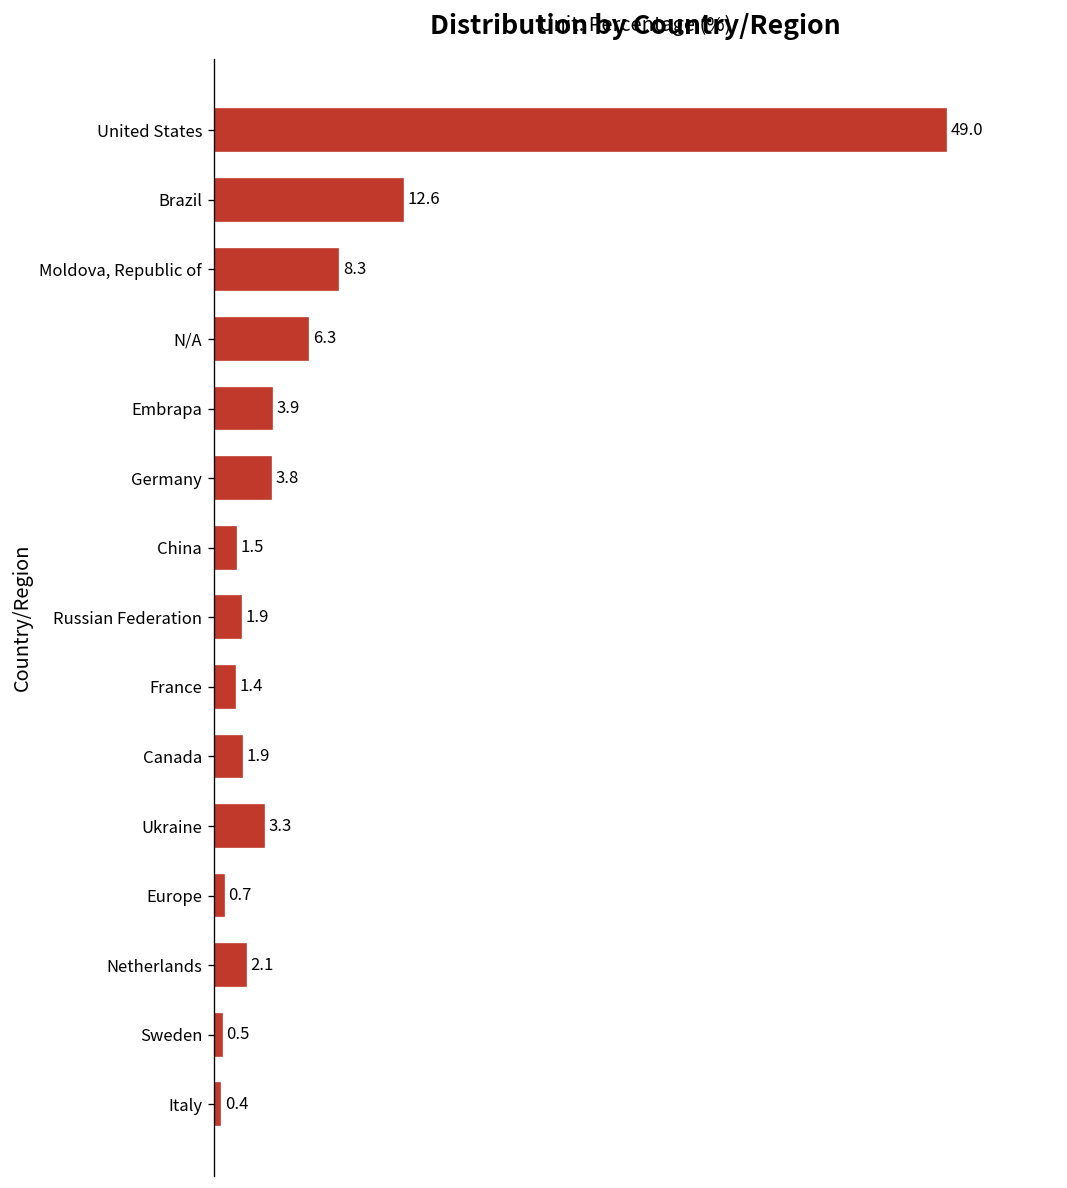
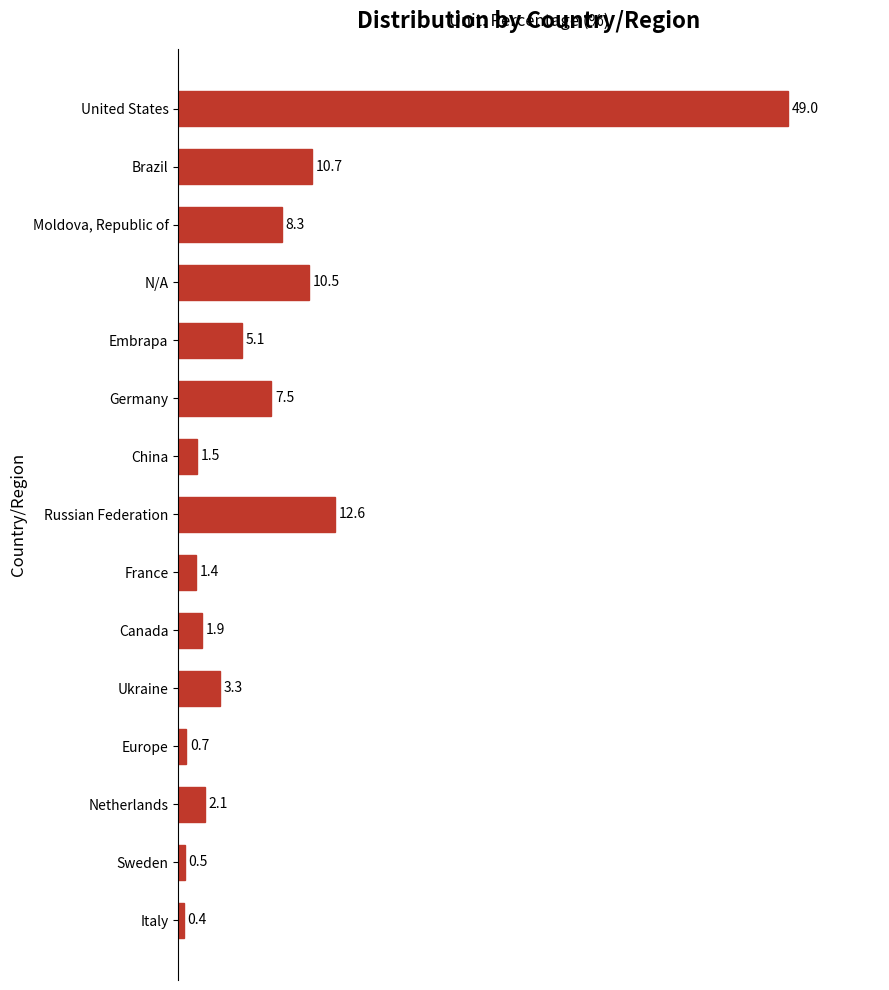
  {
    "United States": 49.0,
-   "Brazil": 12.6,
+   "Brazil": 10.7,
    "Moldova, Republic of": 8.3,
-   "N/A": 6.3,
-   "Embrapa": 3.9,
-   "Germany": 3.8,
+   "N/A": 10.5,
+   "Embrapa": 5.1,
+   "Germany": 7.5,
    "China": 1.5,
-   "Russian Federation": 1.9,
+   "Russian Federation": 12.6,
    "France": 1.4,
    "Canada": 1.9,
    "Ukraine": 3.3,
    "Europe": 0.7,
    "Netherlands": 2.1,
    "Sweden": 0.5,
    "Italy": 0.4
  }
